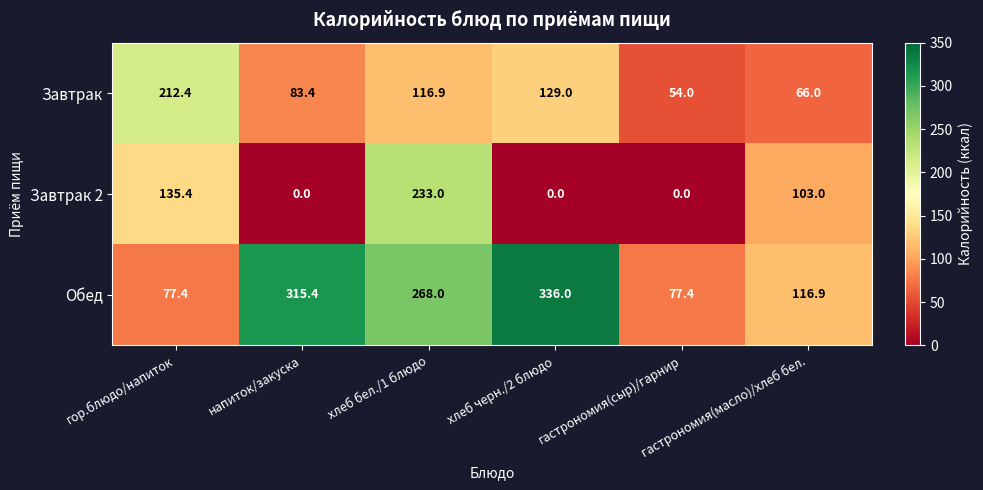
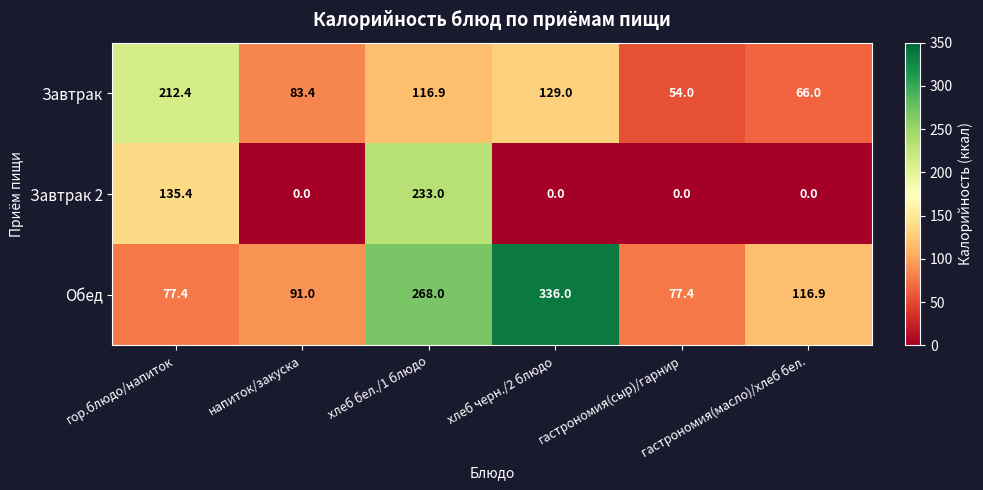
  {
    "Завтрак": {
      "гор.блюдо/напиток": 212.4,
      "напиток/закуска": 83.4,
      "хлеб бел./1 блюдо": 116.9,
      "хлеб черн./2 блюдо": 129.0,
      "гастрономия(сыр)/гарнир": 54.0,
      "гастрономия(масло)/хлеб бел.": 66.0
    },
    "Завтрак 2": {
      "гор.блюдо/напиток": 135.4,
      "напиток/закуска": 0.0,
      "хлеб бел./1 блюдо": 233.0,
      "хлеб черн./2 блюдо": 0.0,
      "гастрономия(сыр)/гарнир": 0.0,
-     "гастрономия(масло)/хлеб бел.": 103.0
+     "гастрономия(масло)/хлеб бел.": 0.0
    },
    "Обед": {
      "гор.блюдо/напиток": 77.4,
-     "напиток/закуска": 315.4,
+     "напиток/закуска": 91.0,
      "хлеб бел./1 блюдо": 268.0,
      "хлеб черн./2 блюдо": 336.0,
      "гастрономия(сыр)/гарнир": 77.4,
      "гастрономия(масло)/хлеб бел.": 116.9
    }
  }
